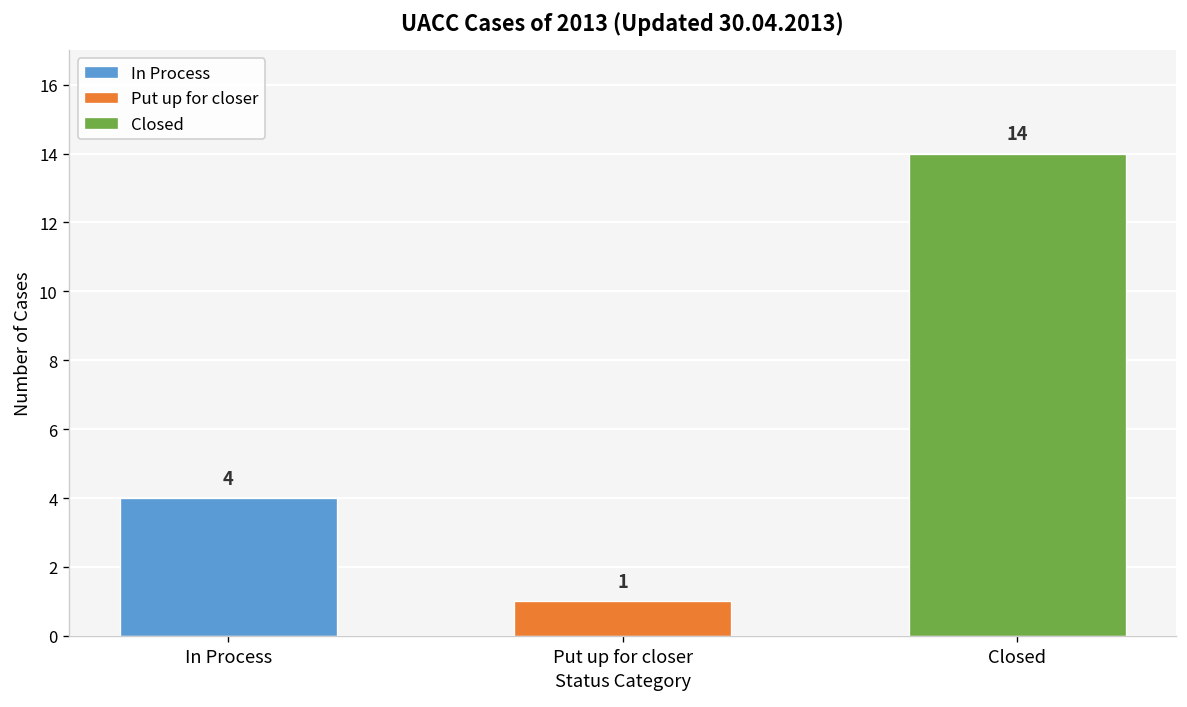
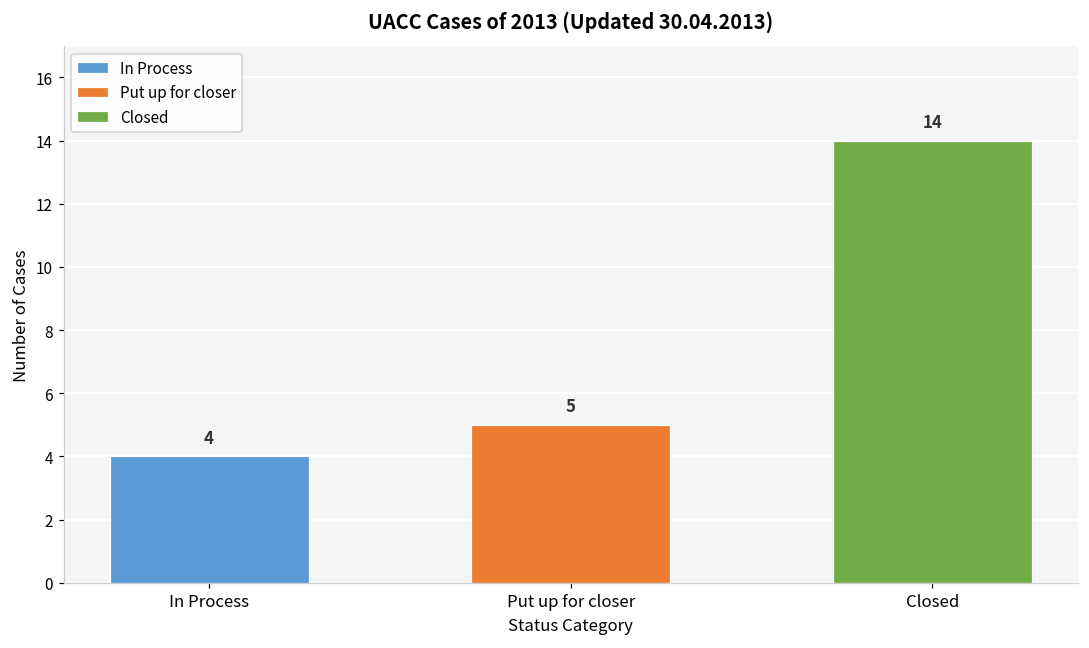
  {
    "In Process": 4,
-   "Put up for closer": 1,
+   "Put up for closer": 5,
    "Closed": 14
  }
